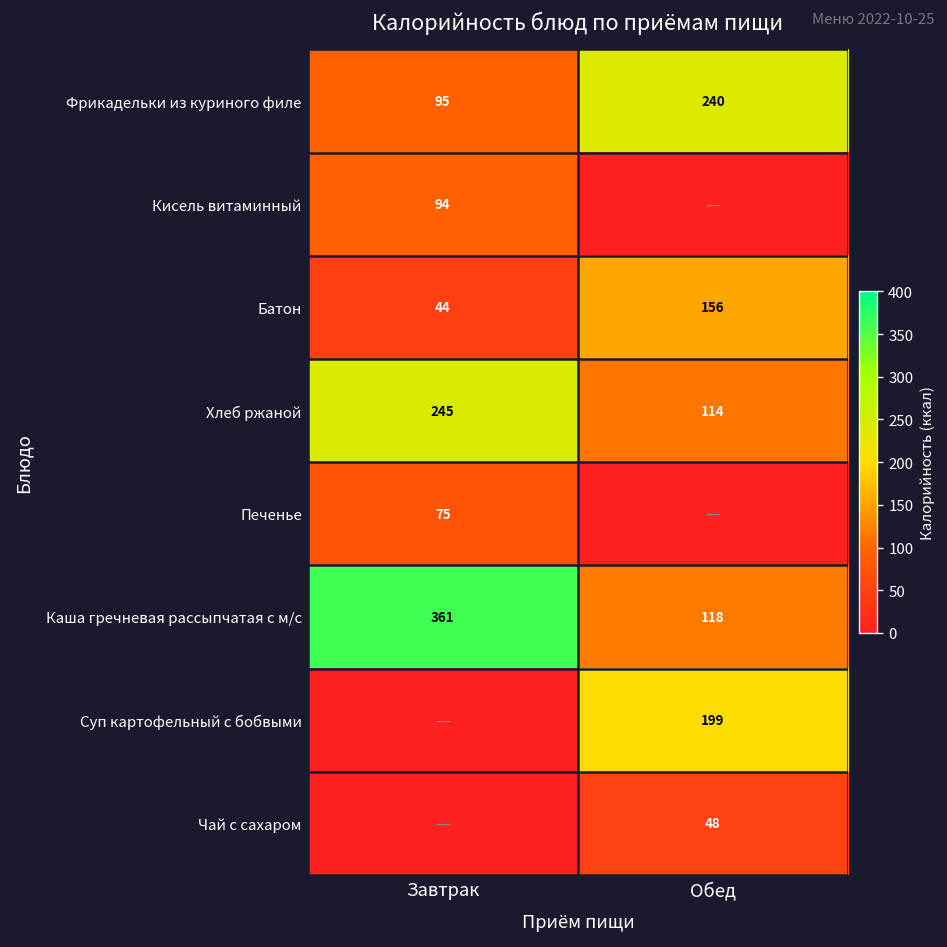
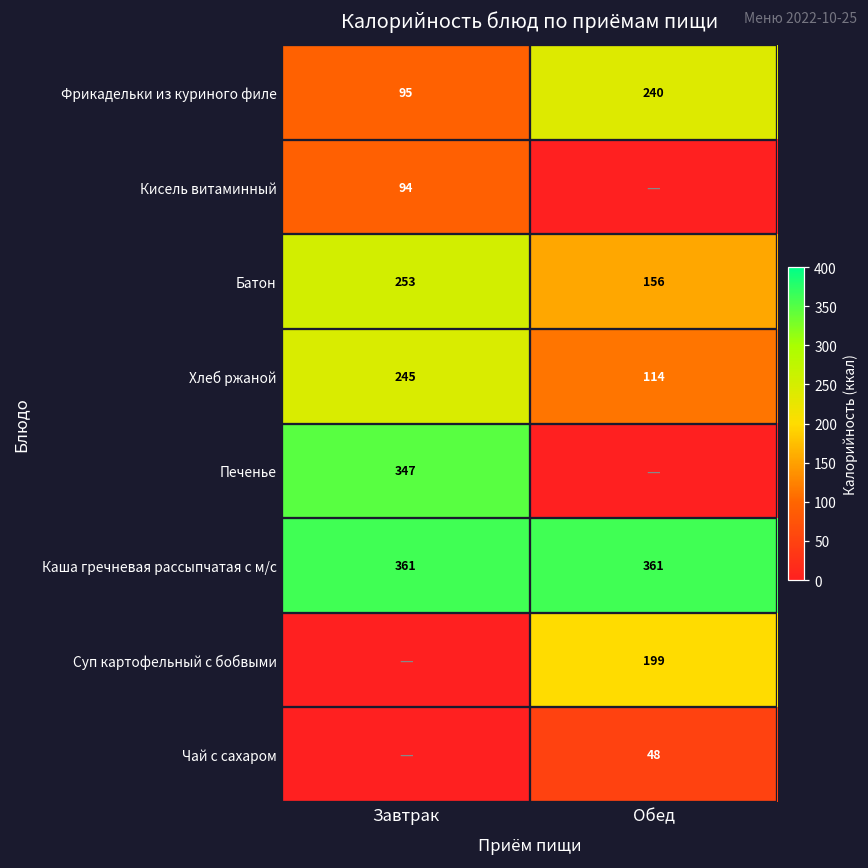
  {
    "Фрикадельки из куриного филе": {
      "Завтрак": 95,
      "Обед": 240
    },
    "Кисель витаминный": {
      "Завтрак": 94
    },
    "Батон": {
-     "Завтрак": 44,
+     "Завтрак": 253,
      "Обед": 156
    },
    "Хлеб ржаной": {
      "Завтрак": 245,
      "Обед": 114
    },
    "Печенье": {
-     "Завтрак": 75
+     "Завтрак": 347
    },
    "Каша гречневая рассыпчатая с м/с": {
      "Завтрак": 361,
-     "Обед": 118
+     "Обед": 361
    },
    "Суп картофельный с бобвыми": {
      "Обед": 199
    },
    "Чай с сахаром": {
      "Обед": 48
    }
  }
